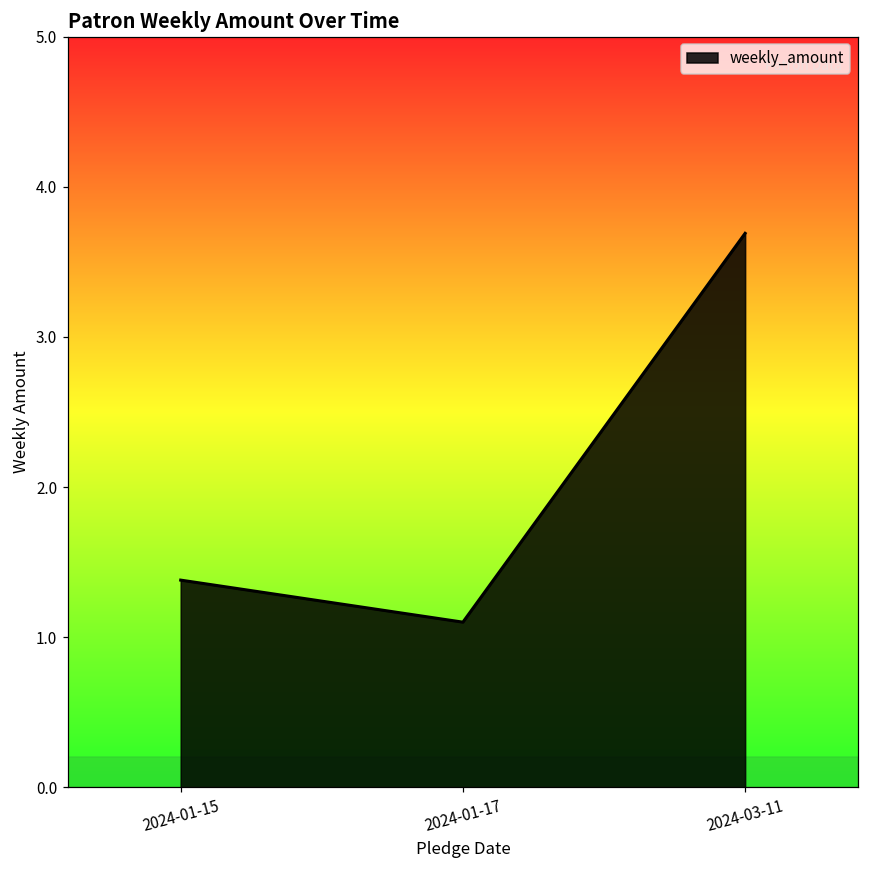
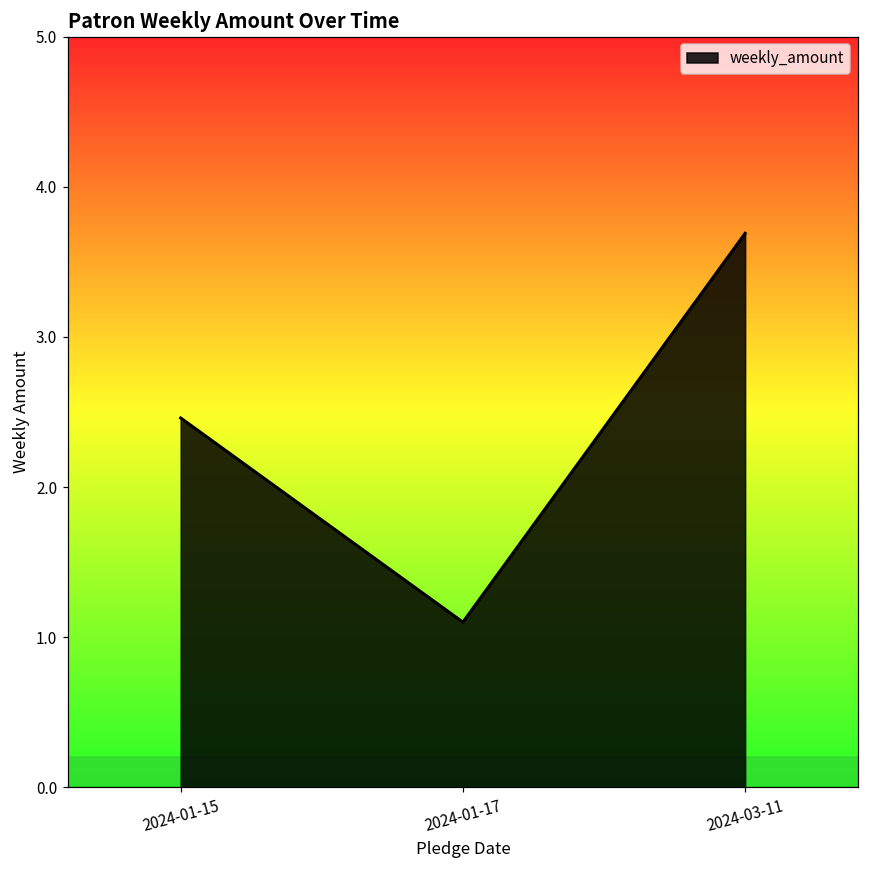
  {
-   "2024-01-15": 1.38,
+   "2024-01-15": 2.46,
    "2024-01-17": 1.10,
    "2024-03-11": 3.69
  }
